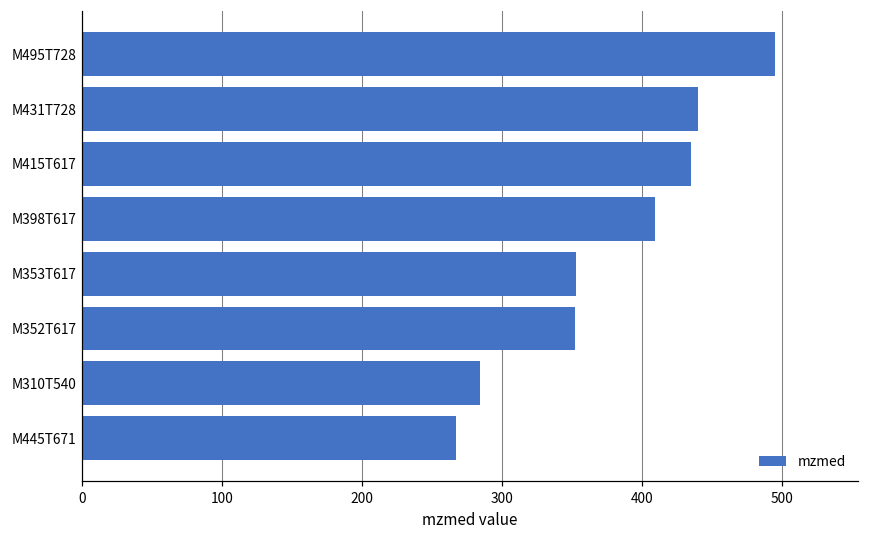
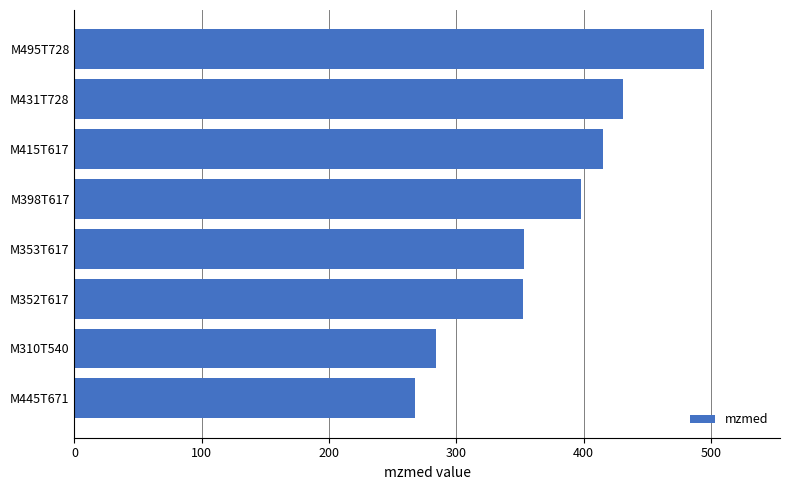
  {
    "M495T728": 495,
-   "M431T728": 440,
-   "M415T617": 435,
-   "M398T617": 409,
+   "M431T728": 431,
+   "M415T617": 415,
+   "M398T617": 398,
    "M353T617": 353,
    "M352T617": 352,
    "M310T540": 284,
    "M445T671": 267
  }
